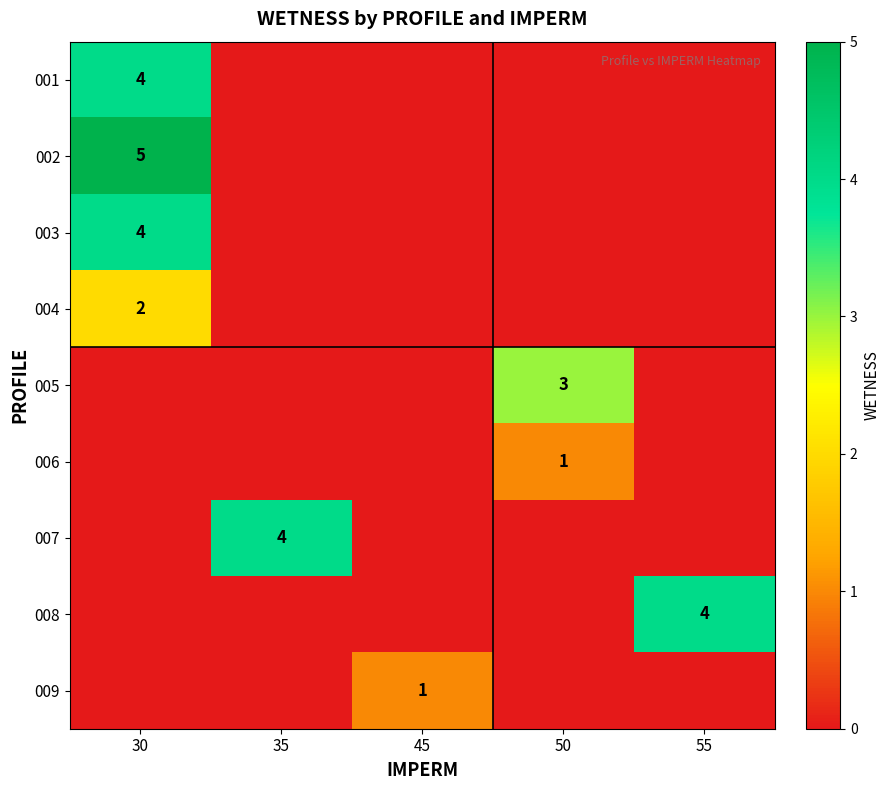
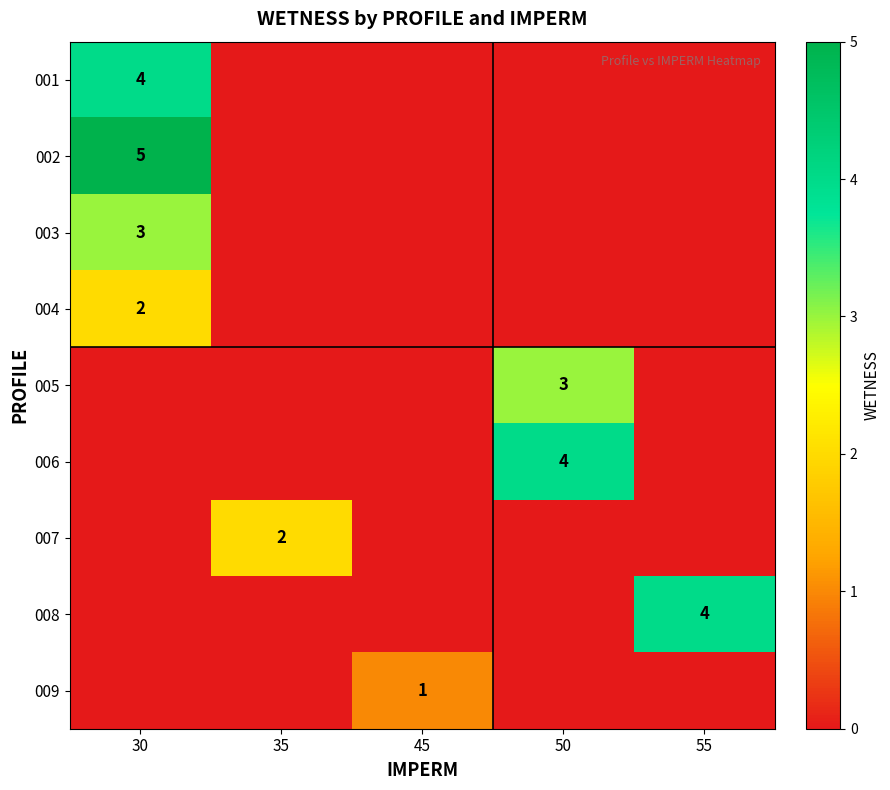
  {
    "001": {
      "30": 4
    },
    "002": {
      "30": 5
    },
    "003": {
-     "30": 4
+     "30": 3
    },
    "004": {
      "30": 2
    },
    "005": {
      "50": 3
    },
    "006": {
-     "50": 1
+     "50": 4
    },
    "007": {
-     "35": 4
+     "35": 2
    },
    "008": {
      "55": 4
    },
    "009": {
      "45": 1
    }
  }
